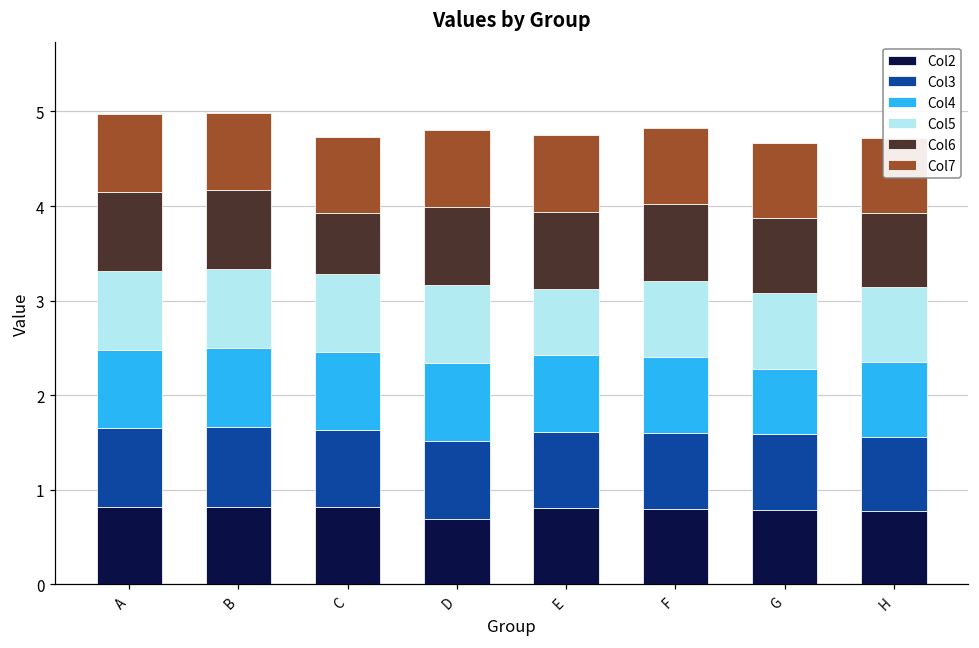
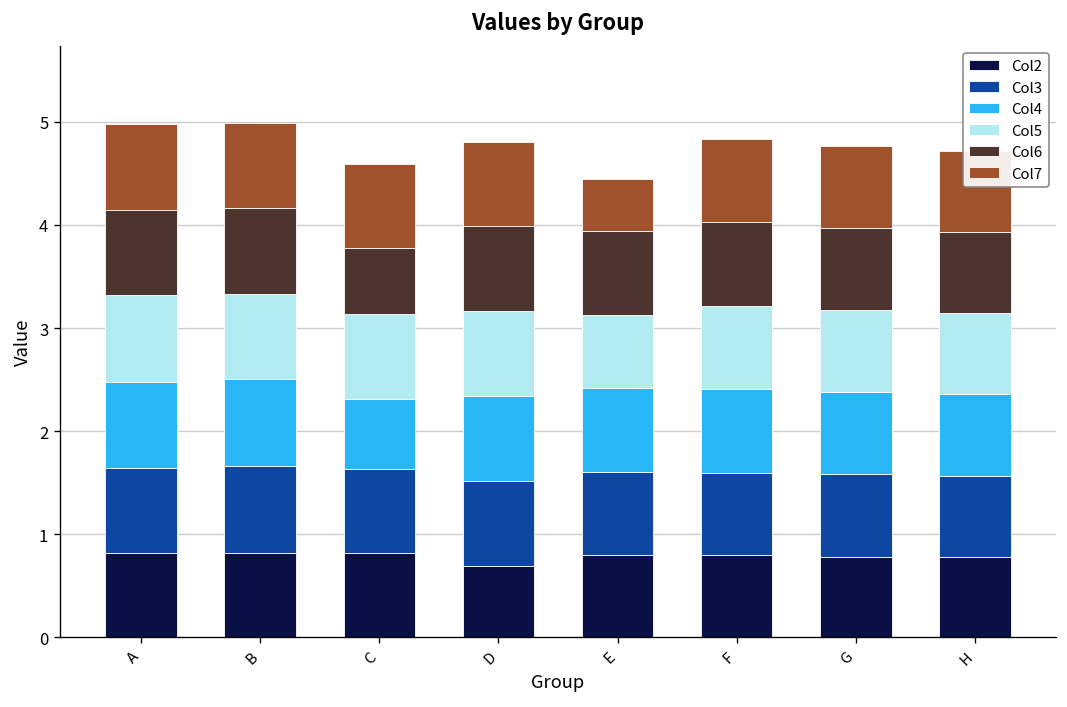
  {
    "Col2": {
      "A": 0.8,
      "B": 0.8,
      "C": 0.8,
      "D": 0.7,
      "E": 0.8,
      "F": 0.8,
      "G": 0.8,
      "H": 0.8
    },
    "Col3": {
      "A": 0.8,
      "B": 0.8,
      "C": 0.8,
      "D": 0.8,
      "E": 0.8,
      "F": 0.8,
      "G": 0.8,
      "H": 0.8
    },
    "Col4": {
      "A": 0.8,
      "B": 0.8,
-     "C": 0.8,
+     "C": 0.7,
      "D": 0.8,
      "E": 0.8,
      "F": 0.8,
-     "G": 0.7,
+     "G": 0.8,
      "H": 0.8
    },
    "Col5": {
      "A": 0.8,
      "B": 0.8,
      "C": 0.8,
      "D": 0.8,
      "E": 0.7,
      "F": 0.8,
      "G": 0.8,
      "H": 0.8
    },
    "Col6": {
      "A": 0.8,
      "B": 0.8,
      "C": 0.6,
      "D": 0.8,
      "E": 0.8,
      "F": 0.8,
      "G": 0.8,
      "H": 0.8
    },
    "Col7": {
      "A": 0.8,
      "B": 0.8,
      "C": 0.8,
      "D": 0.8,
-     "E": 0.8,
+     "E": 0.5,
      "F": 0.8,
      "G": 0.8
    }
  }
